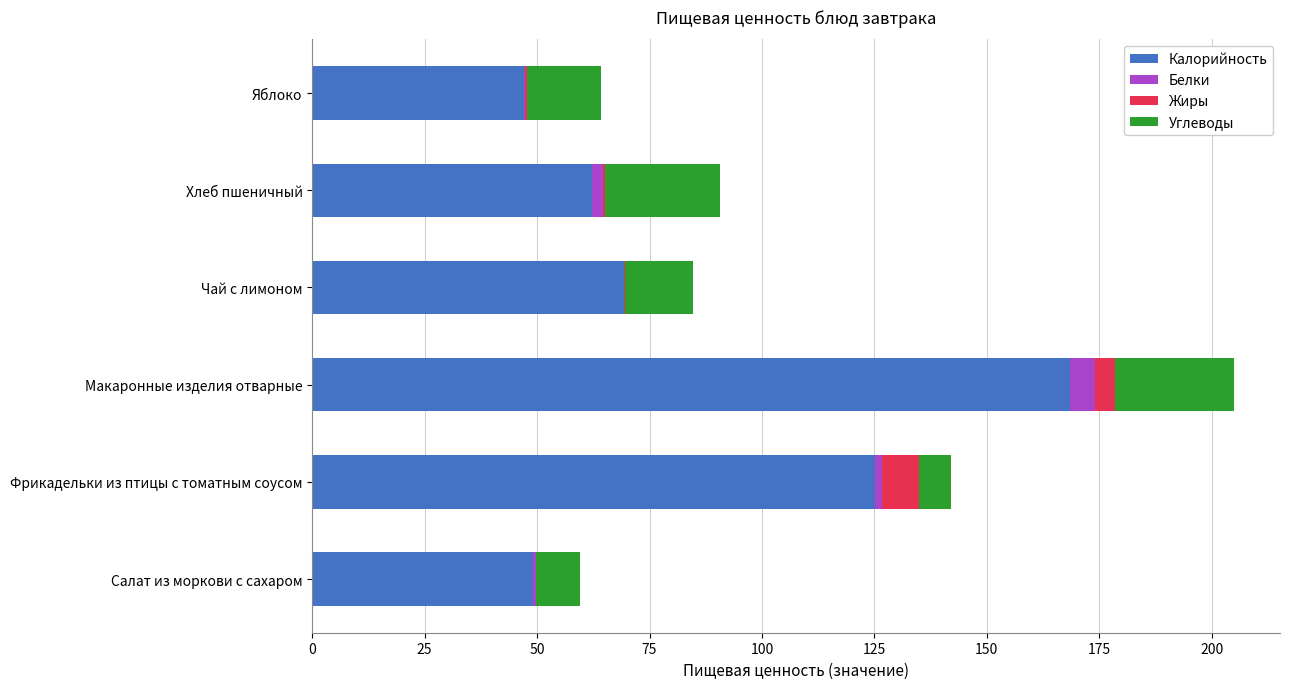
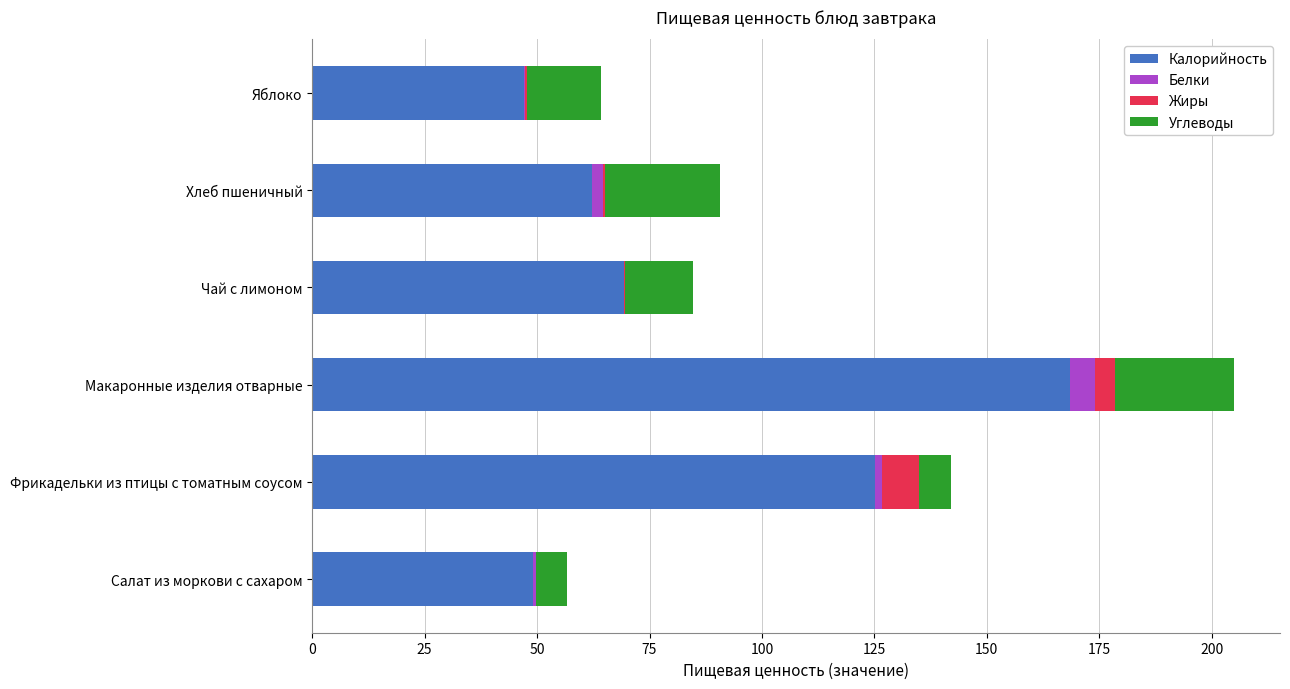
  {
    "Калорийность": {
      "Яблоко": 47,
      "Хлеб пшеничный": 62,
      "Чай с лимоном": 69,
      "Макаронные изделия отварные": 168,
      "Фрикадельки из птицы с томатным соусом": 125,
      "Салат из моркови с сахаром": 49
    },
    "Белки": {
      "Хлеб пшеничный": 2,
      "Макаронные изделия отварные": 6,
      "Фрикадельки из птицы с томатным соусом": 1,
      "Салат из моркови с сахаром": 1
    },
    "Жиры": {
      "Макаронные изделия отварные": 5,
      "Фрикадельки из птицы с томатным соусом": 8
    },
    "Углеводы": {
      "Яблоко": 16,
      "Хлеб пшеничный": 26,
      "Чай с лимоном": 15,
      "Макаронные изделия отварные": 26,
      "Фрикадельки из птицы с томатным соусом": 7,
-     "Салат из моркови с сахаром": 10
+     "Салат из моркови с сахаром": 7
    }
  }
